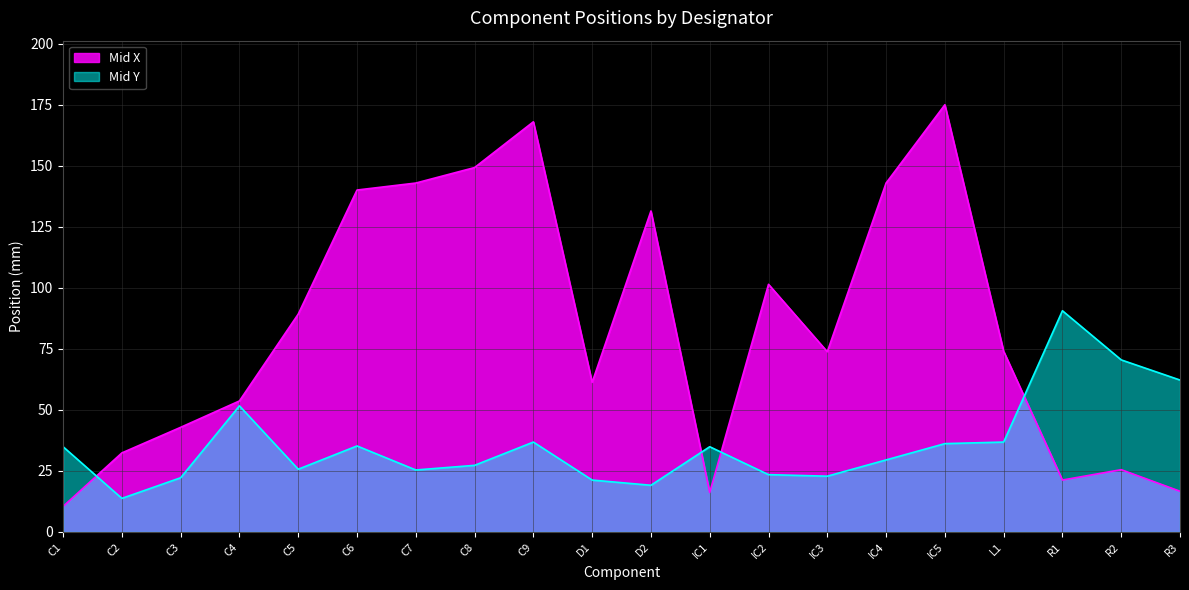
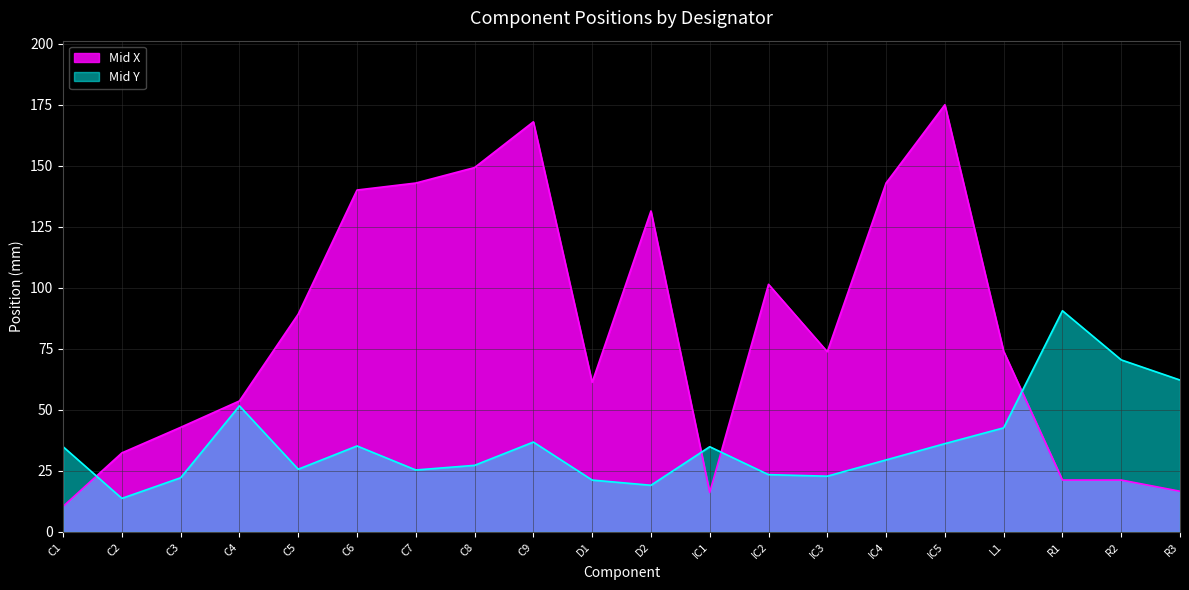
  {
    "Mid X": {
      "C1": 10,
      "C2": 32,
      "C3": 43,
      "C4": 54,
      "C5": 89,
      "C6": 140,
      "C7": 143,
      "C8": 149,
      "C9": 168,
      "D1": 61,
      "D2": 131,
      "IC1": 16,
      "IC2": 101,
      "IC3": 74,
      "IC4": 143,
      "IC5": 175,
      "L1": 74,
      "R1": 21,
-     "R2": 26,
+     "R2": 21,
      "R3": 17
    },
    "Mid Y": {
      "C1": 35,
      "C2": 14,
      "C3": 22,
      "C4": 52,
      "C5": 26,
      "C6": 35,
      "C7": 25,
      "C8": 27,
      "C9": 37,
      "D1": 21,
      "D2": 19,
      "IC1": 35,
      "IC2": 23,
      "IC3": 23,
      "IC4": 30,
      "IC5": 36,
-     "L1": 37,
+     "L1": 43,
      "R1": 91,
      "R2": 70,
      "R3": 62
    }
  }
